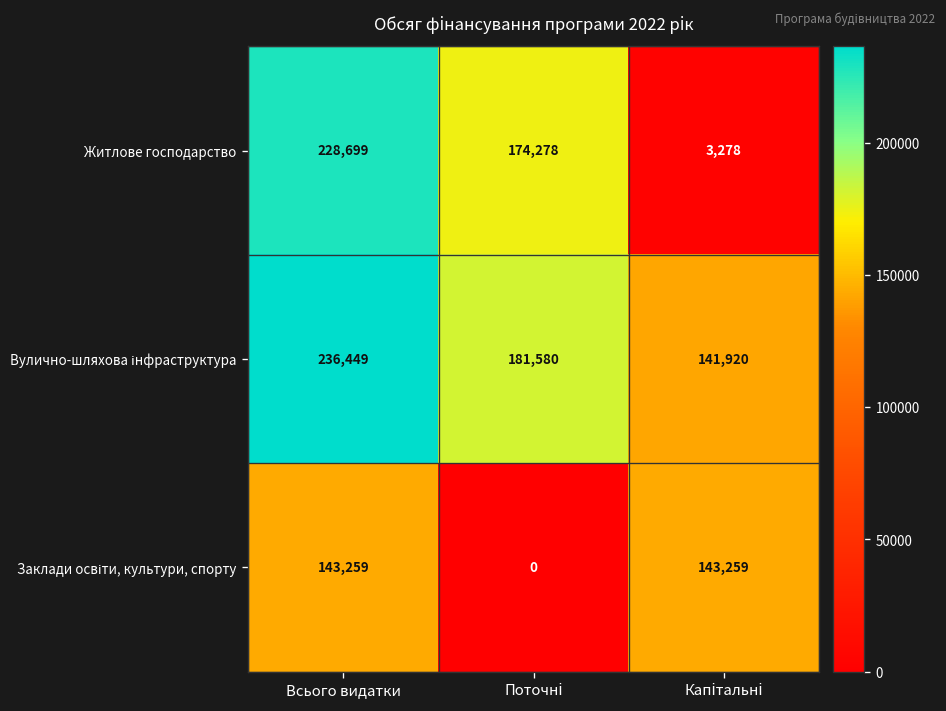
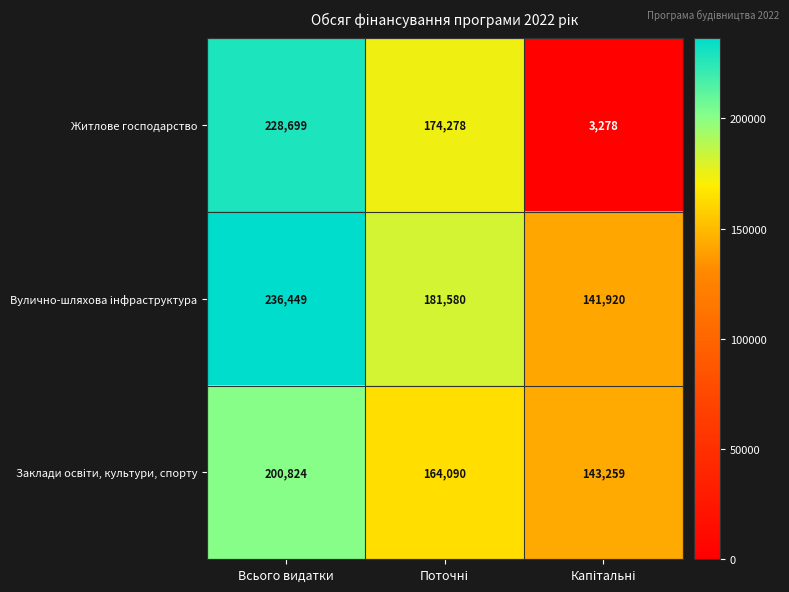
  {
    "Житлове господарство": {
      "Всього видатки": "228,699",
      "Поточні": "174,278",
      "Капітальні": "3,278"
    },
    "Вулично-шляхова інфраструктура": {
      "Всього видатки": "236,449",
      "Поточні": "181,580",
      "Капітальні": "141,920"
    },
    "Заклади освіти, культури, спорту": {
-     "Всього видатки": "143,259",
-     "Поточні": "0",
+     "Всього видатки": "200,824",
+     "Поточні": "164,090",
      "Капітальні": "143,259"
    }
  }
